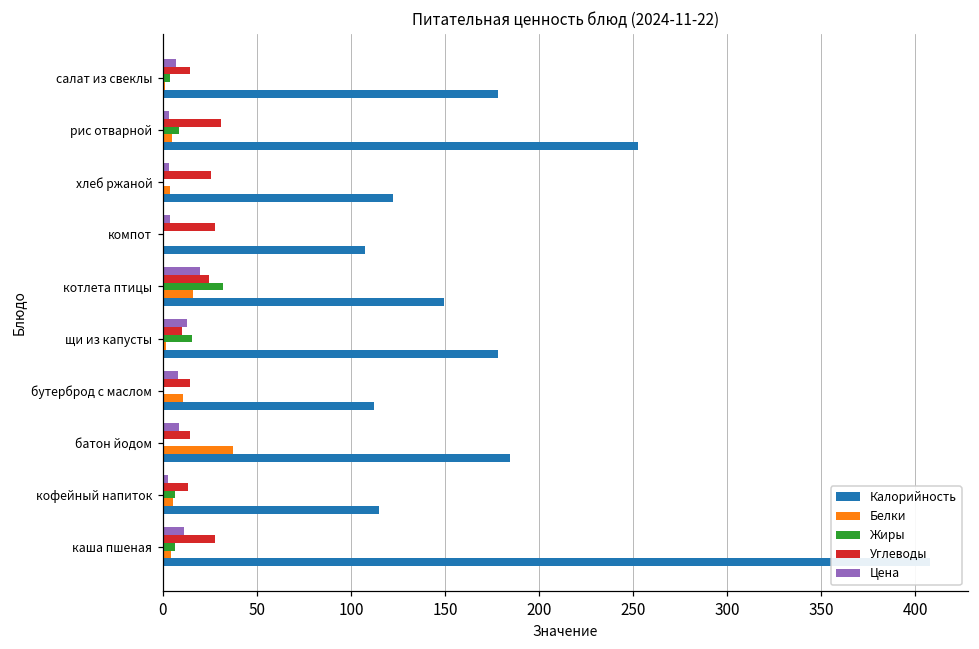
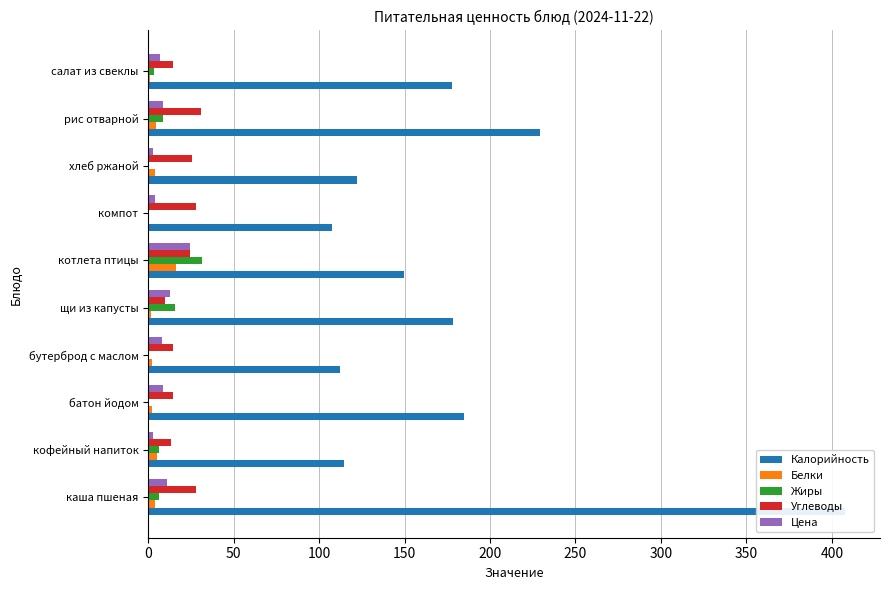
  {
    "Калорийность": {
      "салат из свеклы": 178,
-     "рис отварной": 252,
+     "рис отварной": 229,
      "хлеб ржаной": 122,
      "компот": 108,
      "котлета птицы": 149,
      "щи из капусты": 178,
      "бутерброд с маслом": 112,
      "батон йодом": 185,
      "кофейный напиток": 115
    },
    "Белки": {
      "рис отварной": 5,
      "хлеб ржаной": 4,
      "котлета птицы": 16,
      "щи из капусты": 2,
-     "бутерброд с маслом": 10,
-     "батон йодом": 37,
+     "бутерброд с маслом": 2,
+     "батон йодом": 2,
      "кофейный напиток": 5,
      "каша пшеная": 4
    },
    "Жиры": {
      "салат из свеклы": 4,
      "рис отварной": 8,
      "компот": 0,
      "котлета птицы": 32,
      "щи из капусты": 16,
      "кофейный напиток": 6,
      "каша пшеная": 6
    },
    "Углеводы": {
      "салат из свеклы": 14,
      "рис отварной": 31,
      "хлеб ржаной": 25,
      "компот": 28,
      "котлета птицы": 24,
      "щи из капусты": 10,
      "бутерброд с маслом": 14,
      "батон йодом": 14,
      "кофейный напиток": 13,
      "каша пшеная": 28
    },
    "Цена": {
      "салат из свеклы": 7,
-     "рис отварной": 3,
+     "рис отварной": 9,
      "хлеб ржаной": 3,
      "компот": 4,
-     "котлета птицы": 20,
+     "котлета птицы": 25,
      "щи из капусты": 13,
      "бутерброд с маслом": 8,
      "батон йодом": 8,
      "кофейный напиток": 3,
      "каша пшеная": 11
    }
  }
